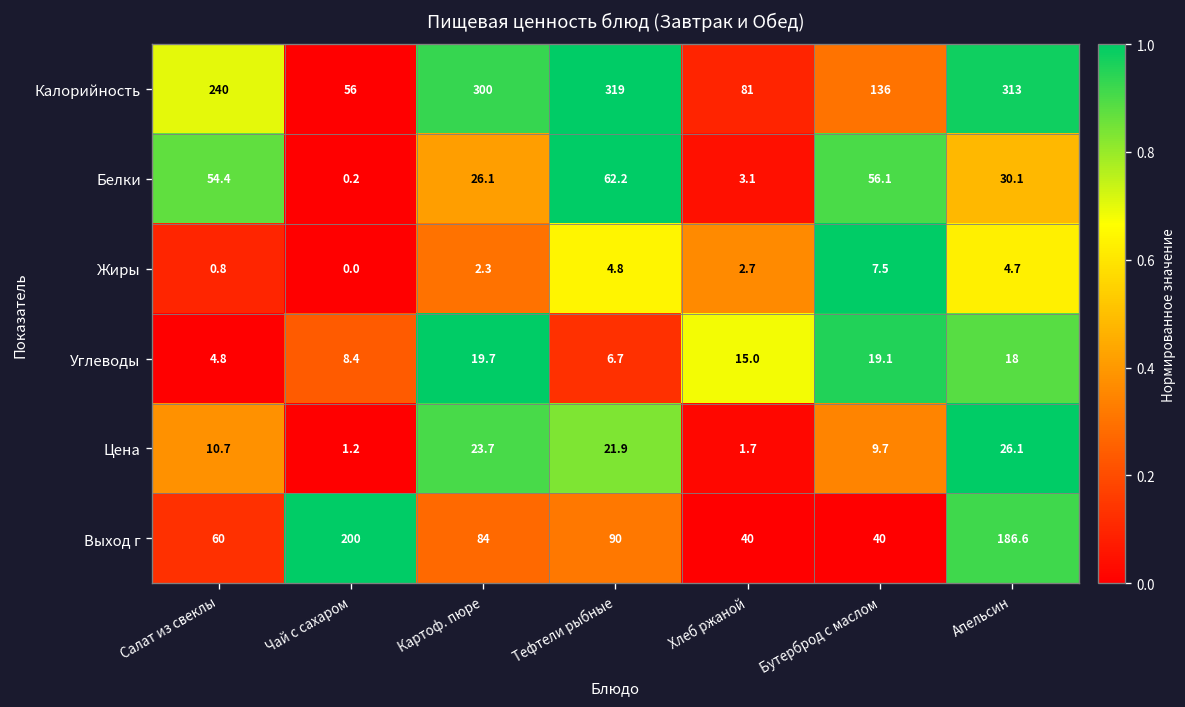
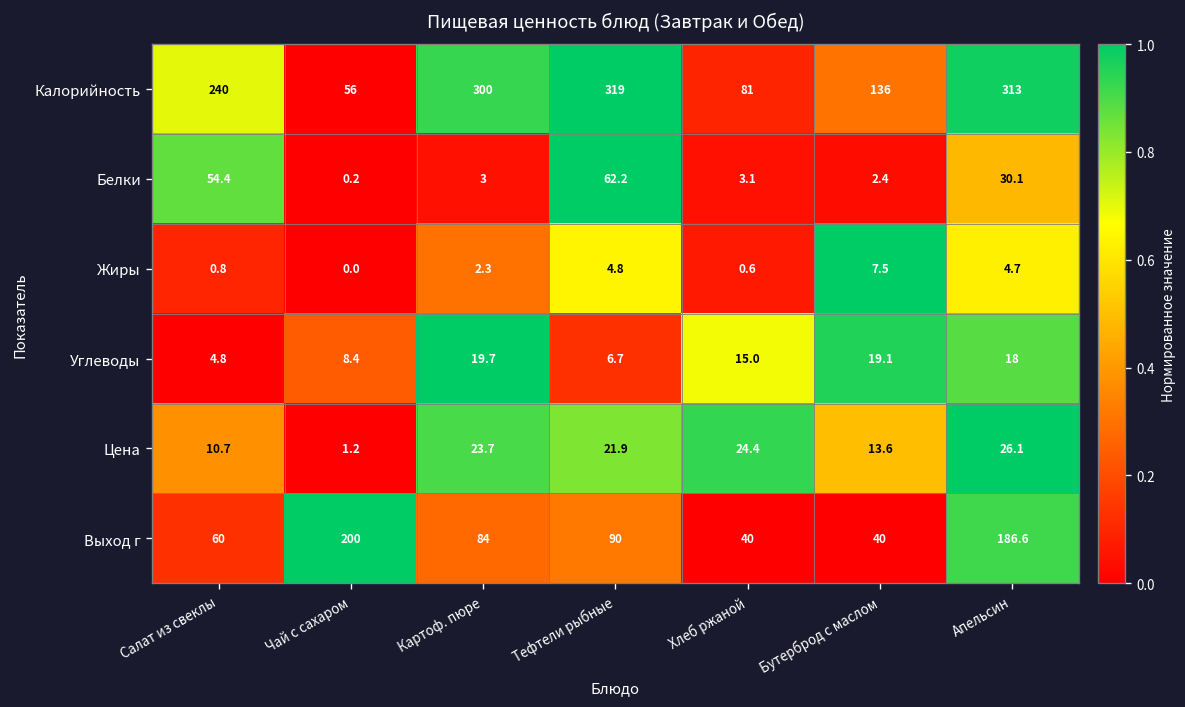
  {
    "Калорийность": {
      "Салат из свеклы": 240,
      "Чай с сахаром": 56,
      "Картоф. пюре": 300,
      "Тефтели рыбные": 319,
      "Хлеб ржаной": 81,
      "Бутерброд с маслом": 136,
      "Апельсин": 313
    },
    "Белки": {
      "Салат из свеклы": 54.4,
      "Чай с сахаром": 0.2,
-     "Картоф. пюре": 26.1,
+     "Картоф. пюре": 3,
      "Тефтели рыбные": 62.2,
      "Хлеб ржаной": 3.1,
-     "Бутерброд с маслом": 56.1,
+     "Бутерброд с маслом": 2.4,
      "Апельсин": 30.1
    },
    "Жиры": {
      "Салат из свеклы": 0.8,
      "Чай с сахаром": 0.0,
      "Картоф. пюре": 2.3,
      "Тефтели рыбные": 4.8,
-     "Хлеб ржаной": 2.7,
+     "Хлеб ржаной": 0.6,
      "Бутерброд с маслом": 7.5,
      "Апельсин": 4.7
    },
    "Углеводы": {
      "Салат из свеклы": 4.8,
      "Чай с сахаром": 8.4,
      "Картоф. пюре": 19.7,
      "Тефтели рыбные": 6.7,
      "Хлеб ржаной": 15.0,
      "Бутерброд с маслом": 19.1,
      "Апельсин": 18
    },
    "Цена": {
      "Салат из свеклы": 10.7,
      "Чай с сахаром": 1.2,
      "Картоф. пюре": 23.7,
      "Тефтели рыбные": 21.9,
-     "Хлеб ржаной": 1.7,
-     "Бутерброд с маслом": 9.7,
+     "Хлеб ржаной": 24.4,
+     "Бутерброд с маслом": 13.6,
      "Апельсин": 26.1
    },
    "Выход г": {
      "Салат из свеклы": 60,
      "Чай с сахаром": 200,
      "Картоф. пюре": 84,
      "Тефтели рыбные": 90,
      "Хлеб ржаной": 40,
      "Бутерброд с маслом": 40,
      "Апельсин": 186.6
    }
  }
